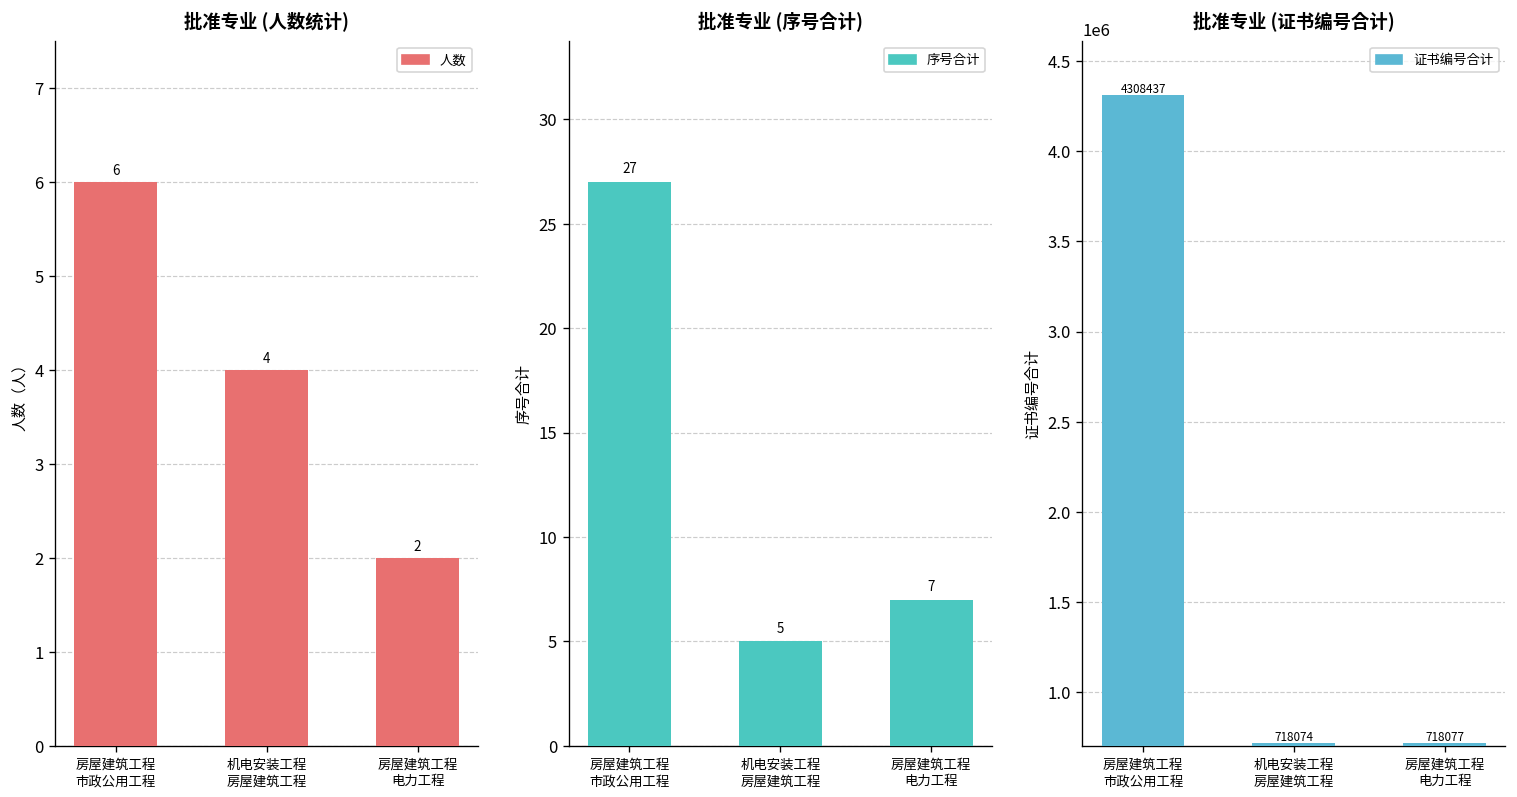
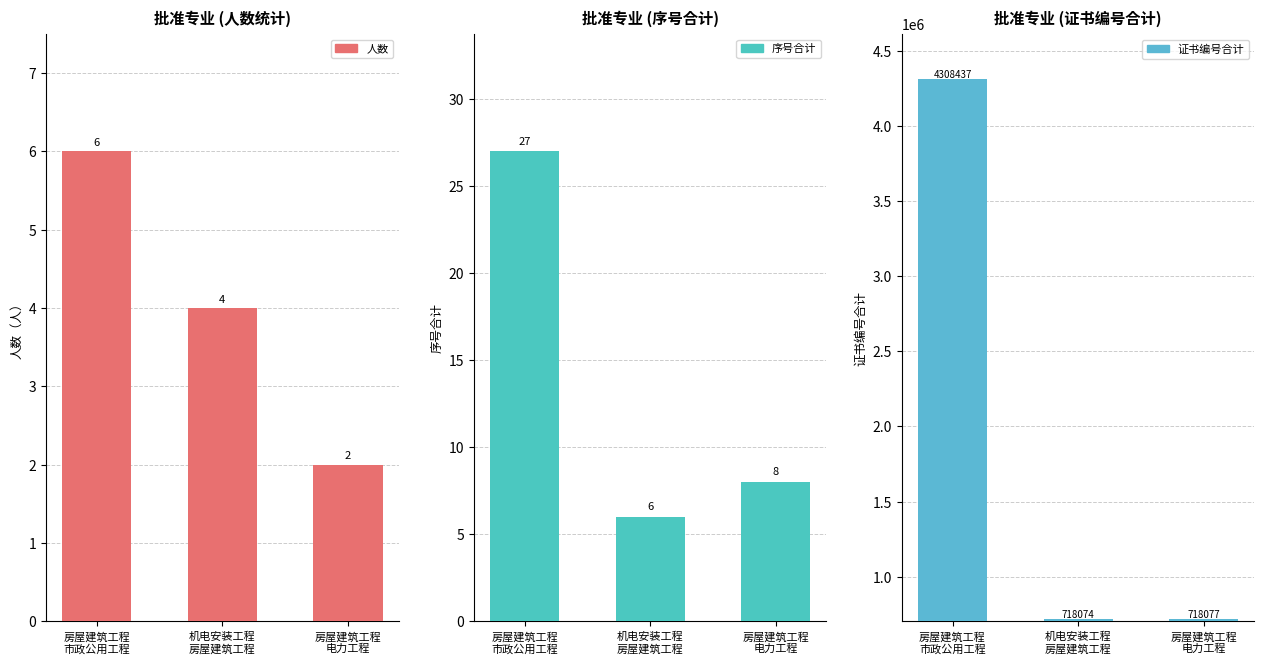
  {
    "批准专业 (人数统计)": {
      "房屋建筑工程 市政公用工程": 6,
      "机电安装工程 房屋建筑工程": 4,
      "房屋建筑工程 电力工程": 2
    },
    "批准专业 (序号合计)": {
      "房屋建筑工程 市政公用工程": 27,
-     "机电安装工程 房屋建筑工程": 5,
-     "房屋建筑工程 电力工程": 7
+     "机电安装工程 房屋建筑工程": 6,
+     "房屋建筑工程 电力工程": 8
    },
    "批准专业 (证书编号合计)": {
      "房屋建筑工程 市政公用工程": 4308437,
      "机电安装工程 房屋建筑工程": 718074,
      "房屋建筑工程 电力工程": 718077
    }
  }
